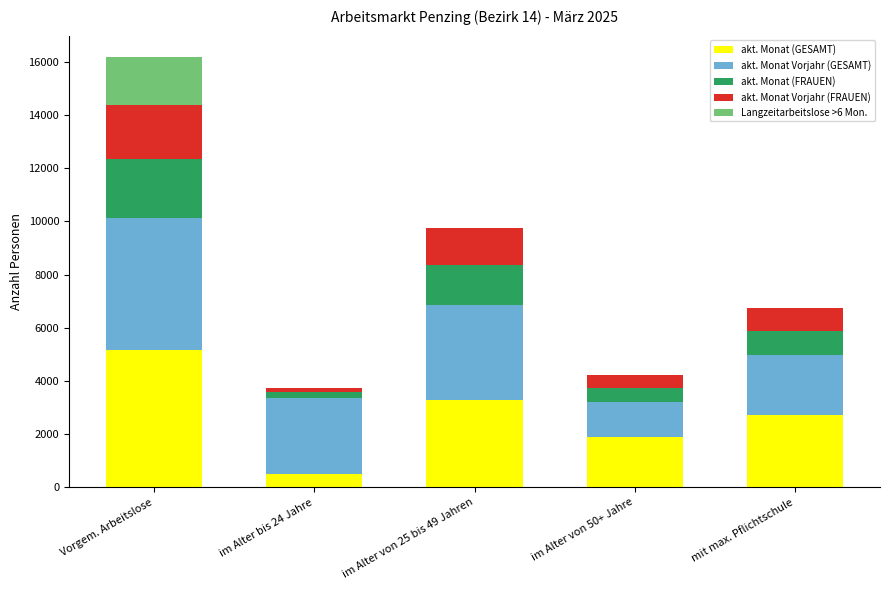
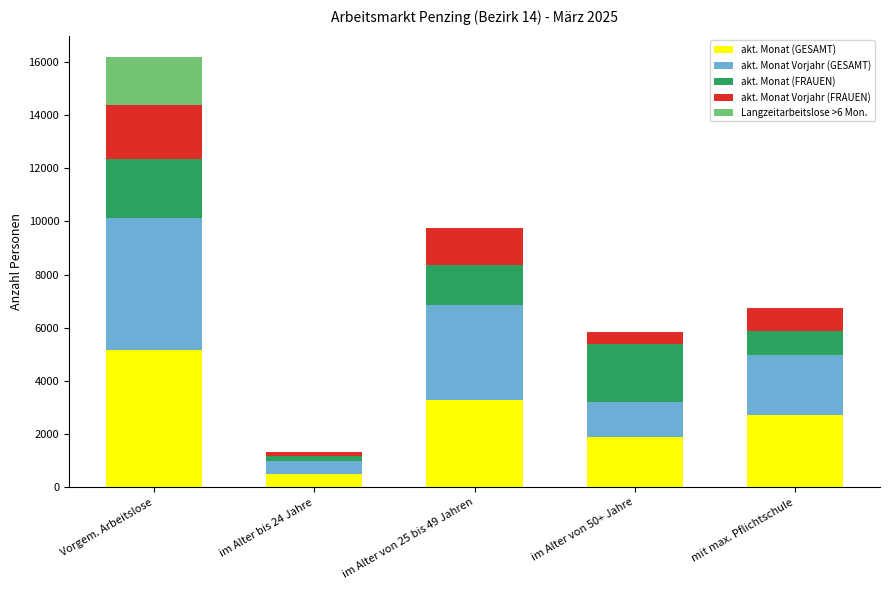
  {
    "akt. Monat (GESAMT)": {
      "Vorgem. Arbeitslose": 5100,
      "im Alter bis 24 Jahre": 500,
      "im Alter von 25 bis 49 Jahren": 3300,
      "im Alter von 50+ Jahre": 1900,
      "mit max. Pflichtschule": 2700
    },
    "akt. Monat Vorjahr (GESAMT)": {
      "Vorgem. Arbeitslose": 5000,
-     "im Alter bis 24 Jahre": 2900,
+     "im Alter bis 24 Jahre": 500,
      "im Alter von 25 bis 49 Jahren": 3600,
      "im Alter von 50+ Jahre": 1300,
      "mit max. Pflichtschule": 2300
    },
    "akt. Monat (FRAUEN)": {
      "Vorgem. Arbeitslose": 2200,
      "im Alter bis 24 Jahre": 200,
      "im Alter von 25 bis 49 Jahren": 1500,
-     "im Alter von 50+ Jahre": 500,
+     "im Alter von 50+ Jahre": 2200,
      "mit max. Pflichtschule": 900
    },
    "akt. Monat Vorjahr (FRAUEN)": {
      "Vorgem. Arbeitslose": 2000,
      "im Alter bis 24 Jahre": 200,
      "im Alter von 25 bis 49 Jahren": 1400,
      "im Alter von 50+ Jahre": 500,
      "mit max. Pflichtschule": 800
    },
    "Langzeitarbeitslose >6 Mon.": {
      "Vorgem. Arbeitslose": 1800,
      "im Alter bis 24 Jahre": 0,
      "im Alter von 25 bis 49 Jahren": 0,
      "im Alter von 50+ Jahre": 0,
      "mit max. Pflichtschule": 0
    }
  }
